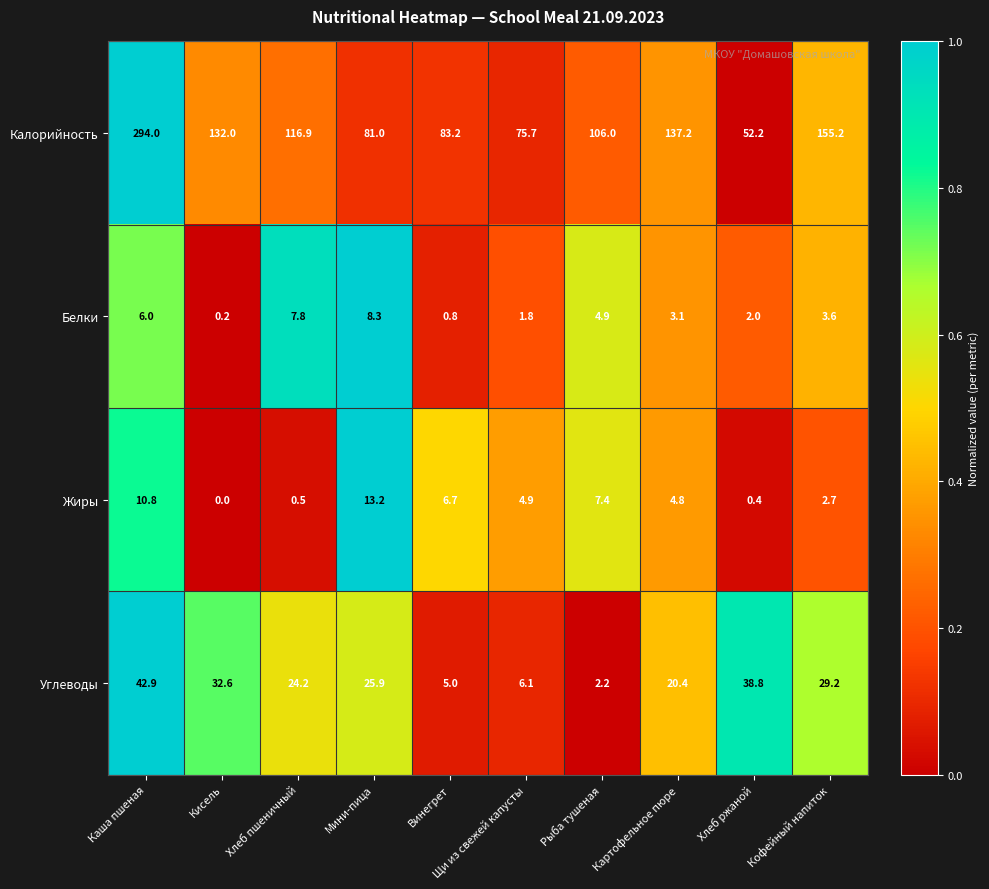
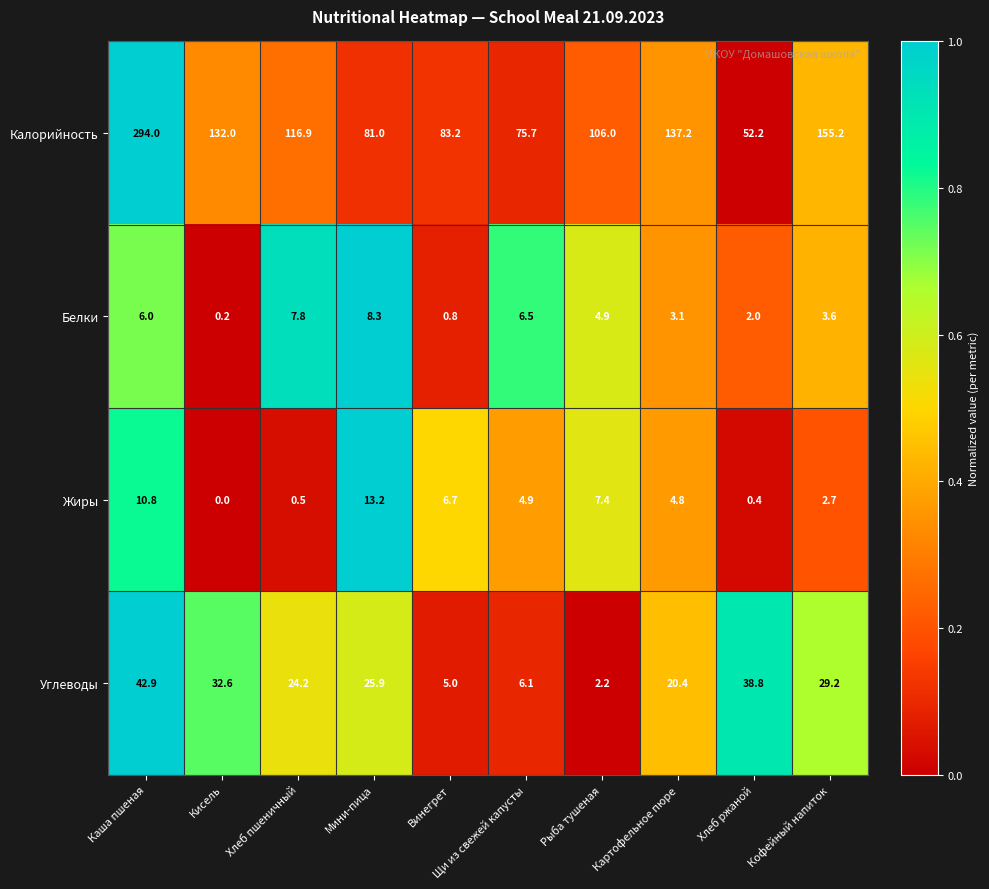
  {
    "Калорийность": {
      "Каша пшеная": 294.0,
      "Кисель": 132.0,
      "Хлеб пшеничный": 116.9,
      "Мини-пица": 81.0,
      "Винегрет": 83.2,
      "Щи из свежей капусты": 75.7,
      "Рыба тушеная": 106.0,
      "Картофельное пюре": 137.2,
      "Кофейный напиток": 155.2
    },
    "Белки": {
      "Каша пшеная": 6.0,
      "Кисель": 0.2,
      "Хлеб пшеничный": 7.8,
      "Мини-пица": 8.3,
      "Винегрет": 0.8,
-     "Щи из свежей капусты": 1.8,
+     "Щи из свежей капусты": 6.5,
      "Рыба тушеная": 4.9,
      "Картофельное пюре": 3.1,
      "Хлеб ржаной": 2.0,
      "Кофейный напиток": 3.6
    },
    "Жиры": {
      "Каша пшеная": 10.8,
      "Кисель": 0.0,
      "Хлеб пшеничный": 0.5,
      "Мини-пица": 13.2,
      "Винегрет": 6.7,
      "Щи из свежей капусты": 4.9,
      "Рыба тушеная": 7.4,
      "Картофельное пюре": 4.8,
      "Хлеб ржаной": 0.4,
      "Кофейный напиток": 2.7
    },
    "Углеводы": {
      "Каша пшеная": 42.9,
      "Кисель": 32.6,
      "Хлеб пшеничный": 24.2,
      "Мини-пица": 25.9,
      "Винегрет": 5.0,
      "Щи из свежей капусты": 6.1,
      "Рыба тушеная": 2.2,
      "Картофельное пюре": 20.4,
      "Хлеб ржаной": 38.8,
      "Кофейный напиток": 29.2
    }
  }
